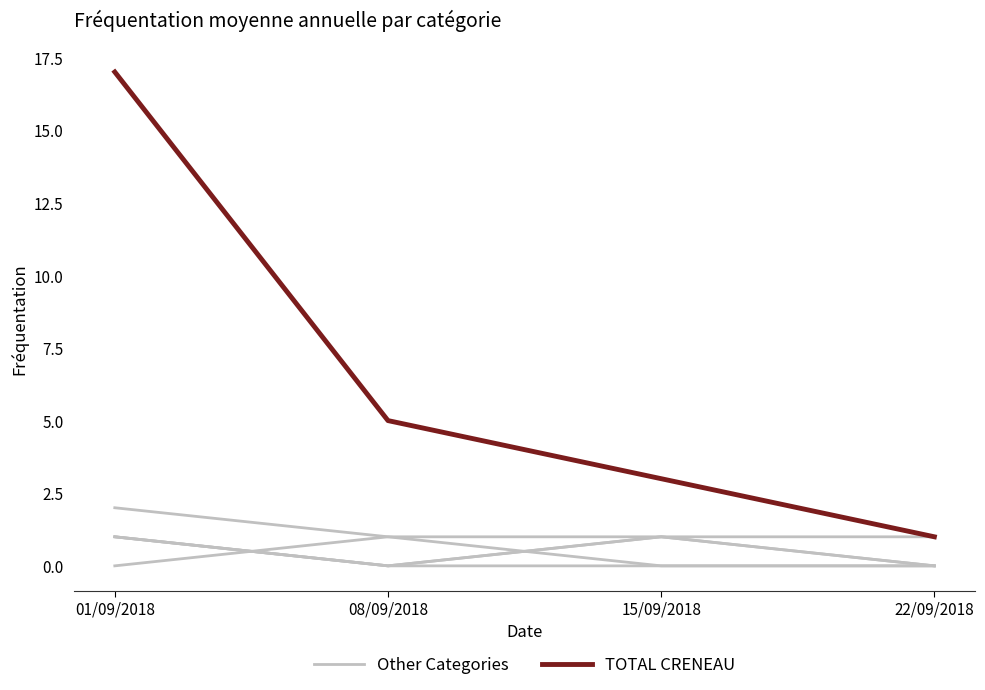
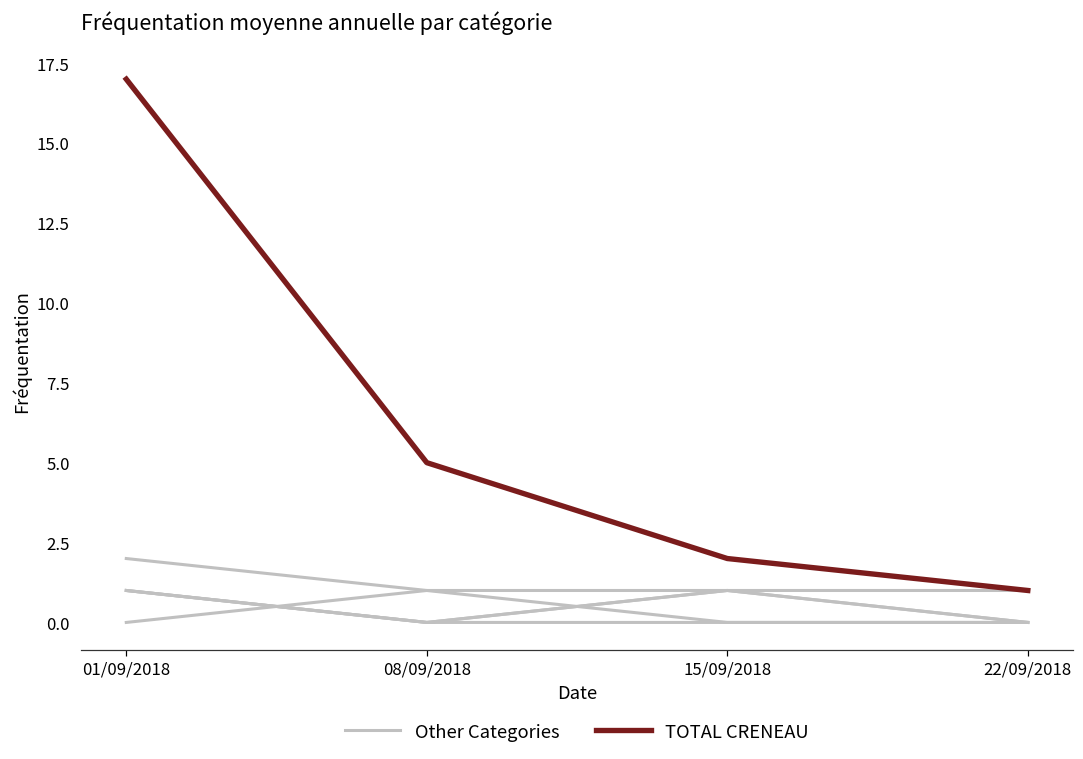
  {
    "TOTAL CRENEAU": {
      "01/09/2018": 17,
      "08/09/2018": 5,
-     "15/09/2018": 3
+     "15/09/2018": 2
    }
  }
